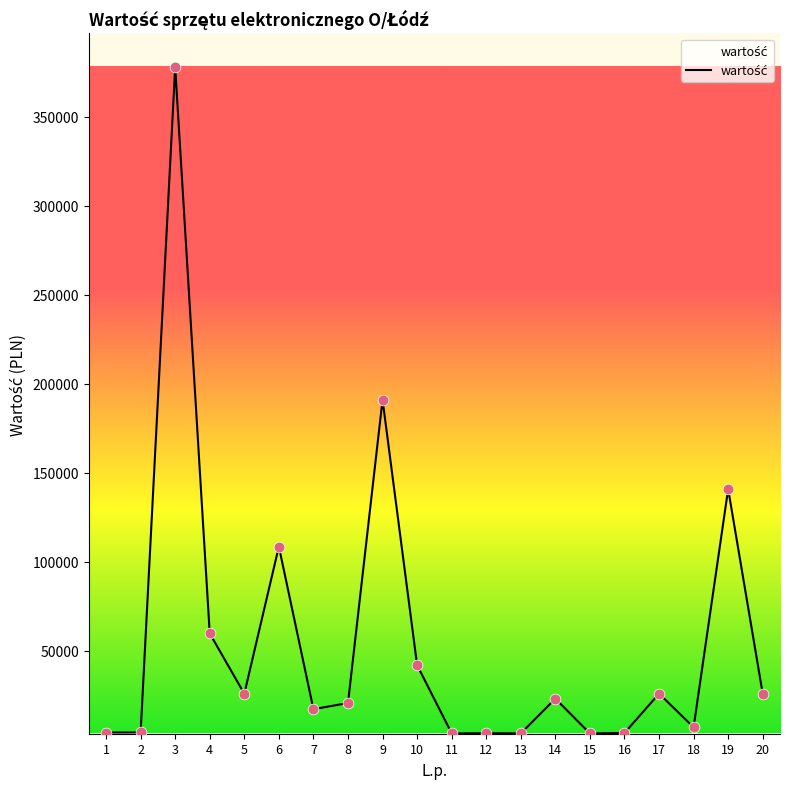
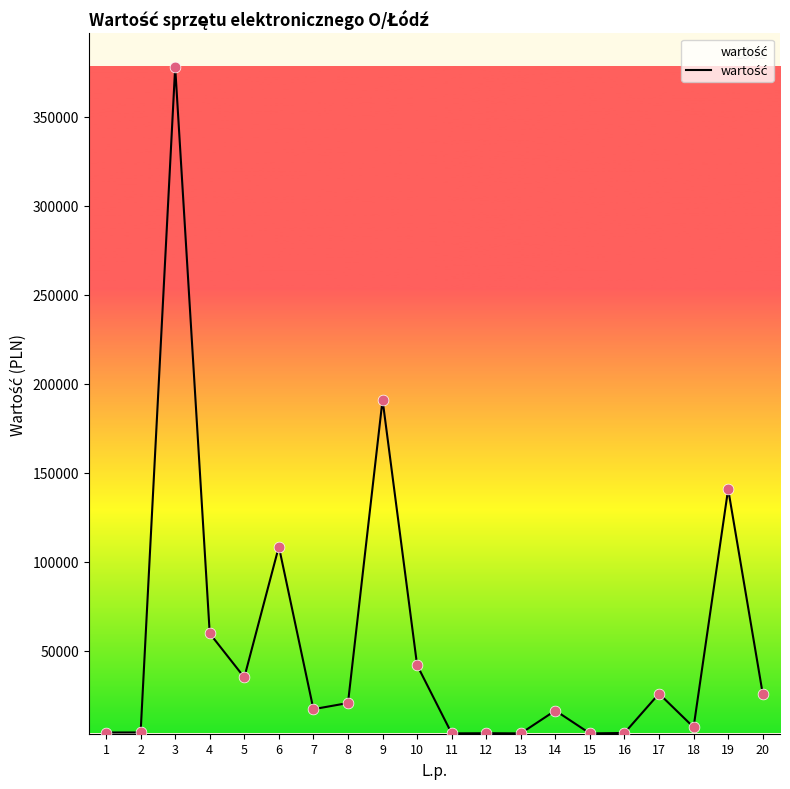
  {
    "1": 4000,
    "2": 4000,
    "3": 378000,
    "4": 60000,
-   "5": 26000,
+   "5": 35000,
    "6": 109000,
    "7": 17000,
    "8": 21000,
    "9": 191000,
    "10": 42000,
    "11": 4000,
    "12": 4000,
    "13": 4000,
-   "14": 23000,
+   "14": 16000,
    "15": 4000,
    "16": 4000,
    "17": 26000,
    "18": 7000,
    "19": 141000,
    "20": 26000
  }
